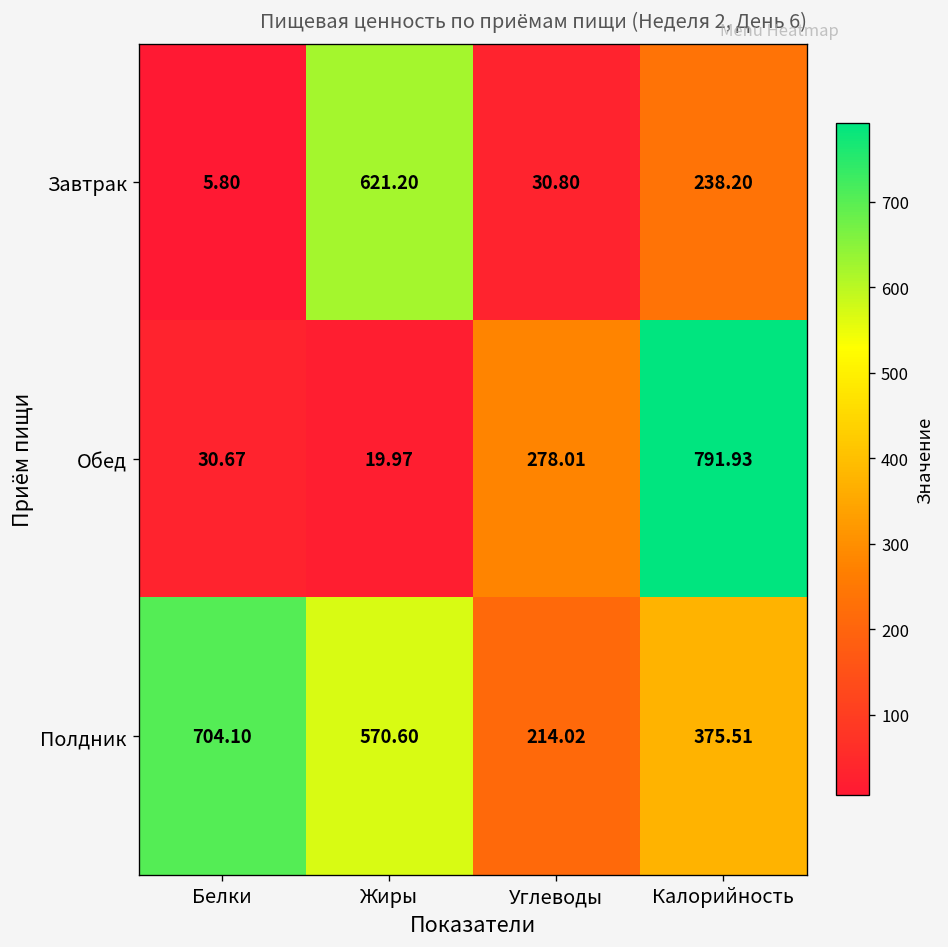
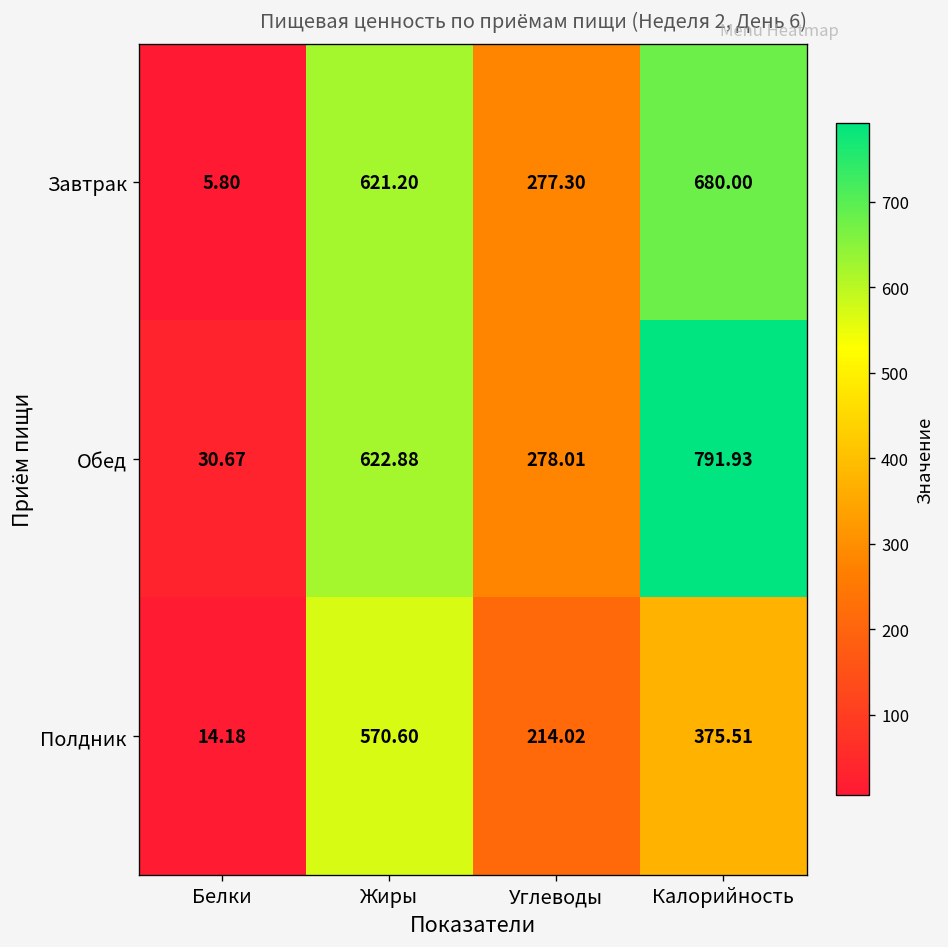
  {
    "Завтрак": {
      "Белки": 5.80,
      "Жиры": 621.20,
-     "Углеводы": 30.80,
-     "Калорийность": 238.20
+     "Углеводы": 277.30,
+     "Калорийность": 680.00
    },
    "Обед": {
      "Белки": 30.67,
-     "Жиры": 19.97,
+     "Жиры": 622.88,
      "Углеводы": 278.01,
      "Калорийность": 791.93
    },
    "Полдник": {
-     "Белки": 704.10,
+     "Белки": 14.18,
      "Жиры": 570.60,
      "Углеводы": 214.02,
      "Калорийность": 375.51
    }
  }
